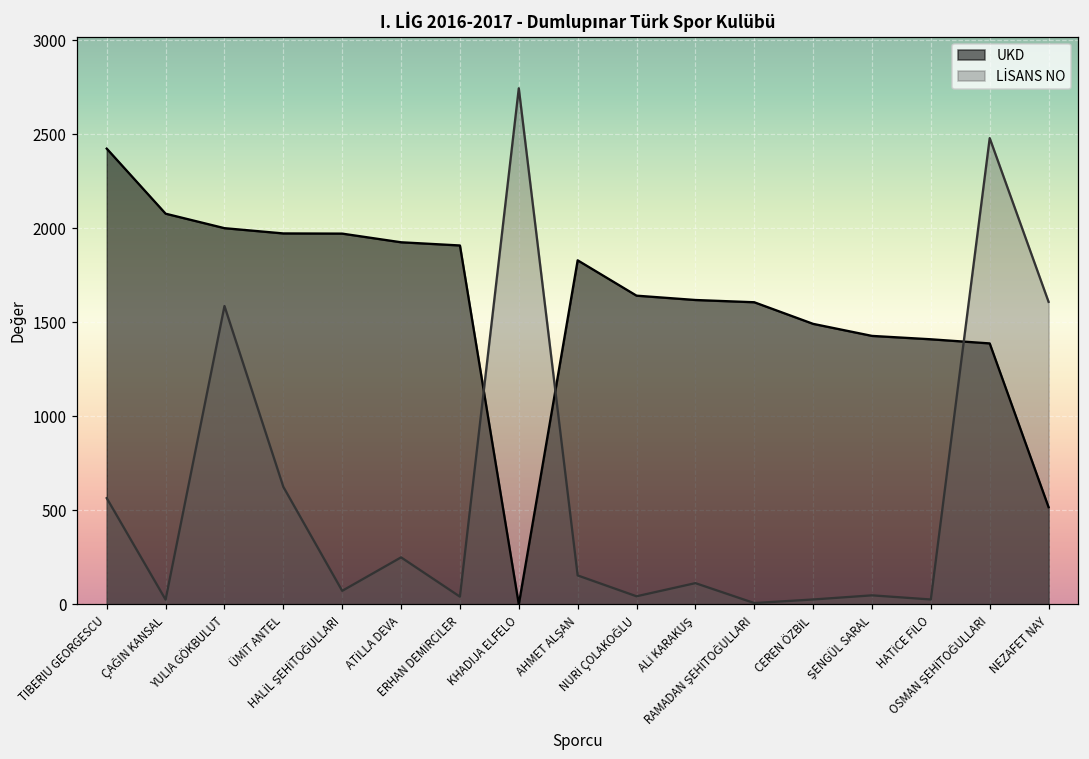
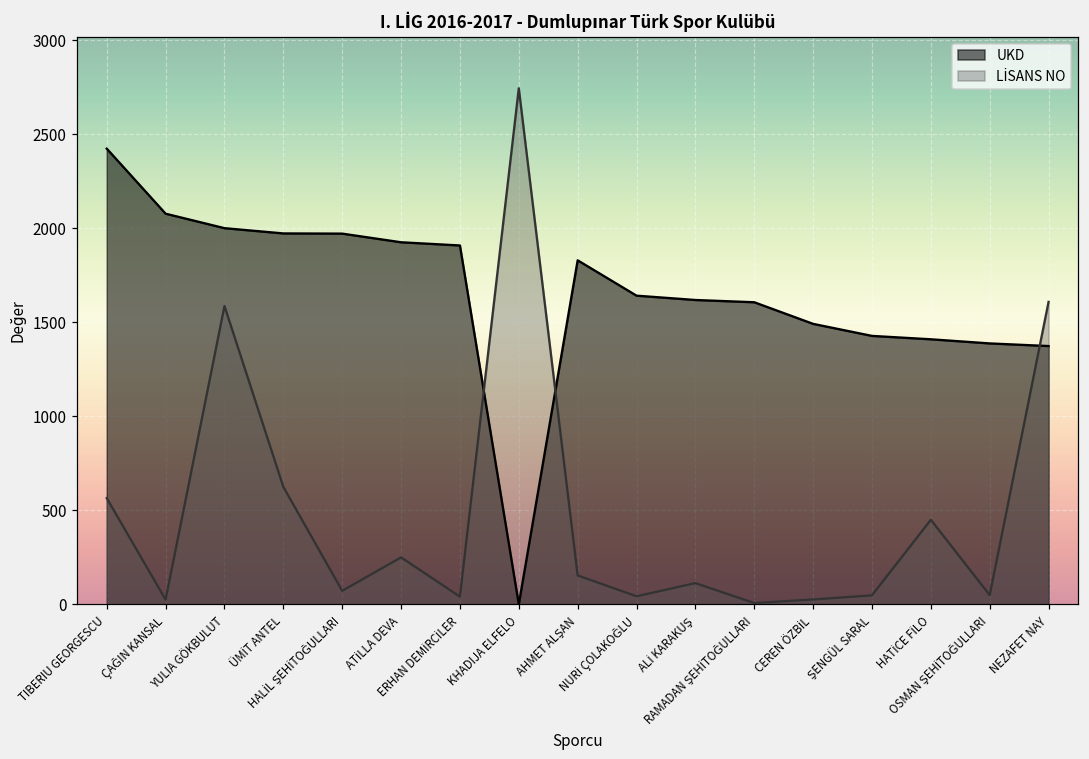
  {
    "UKD": {
      "TIBERIU GEORGESCU": 2420,
      "ÇAĞIN KANSAL": 2080,
      "YULIA GÖKBULUT": 2000,
      "ÜMİT ANTEL": 1970,
      "HALİL ŞEHİTOĞULLARI": 1970,
      "ATİLLA DEVA": 1930,
      "ERHAN DEMİRCİLER": 1910,
      "KHADIJA ELFELO": 0,
      "AHMET ALŞAN": 1830,
      "NURİ ÇOLAKOĞLU": 1640,
      "ALİ KARAKUŞ": 1620,
      "RAMADAN ŞEHİTOĞULLARI": 1610,
      "CEREN ÖZBİL": 1490,
      "ŞENGÜL SARAL": 1430,
      "HATİCE FİLO": 1410,
      "OSMAN ŞEHİTOĞULLARI": 1390,
-     "NEZAFET NAY": 520
+     "NEZAFET NAY": 1370
    },
    "LİSANS NO": {
      "TIBERIU GEORGESCU": 570,
      "ÇAĞIN KANSAL": 30,
      "YULIA GÖKBULUT": 1590,
      "ÜMİT ANTEL": 630,
      "HALİL ŞEHİTOĞULLARI": 70,
      "ATİLLA DEVA": 250,
      "ERHAN DEMİRCİLER": 40,
      "KHADIJA ELFELO": 2750,
      "AHMET ALŞAN": 150,
      "NURİ ÇOLAKOĞLU": 40,
      "ALİ KARAKUŞ": 110,
      "RAMADAN ŞEHİTOĞULLARI": 10,
      "CEREN ÖZBİL": 30,
      "ŞENGÜL SARAL": 50,
-     "HATİCE FİLO": 30,
-     "OSMAN ŞEHİTOĞULLARI": 2480,
+     "HATİCE FİLO": 450,
+     "OSMAN ŞEHİTOĞULLARI": 50,
      "NEZAFET NAY": 1610
    }
  }
